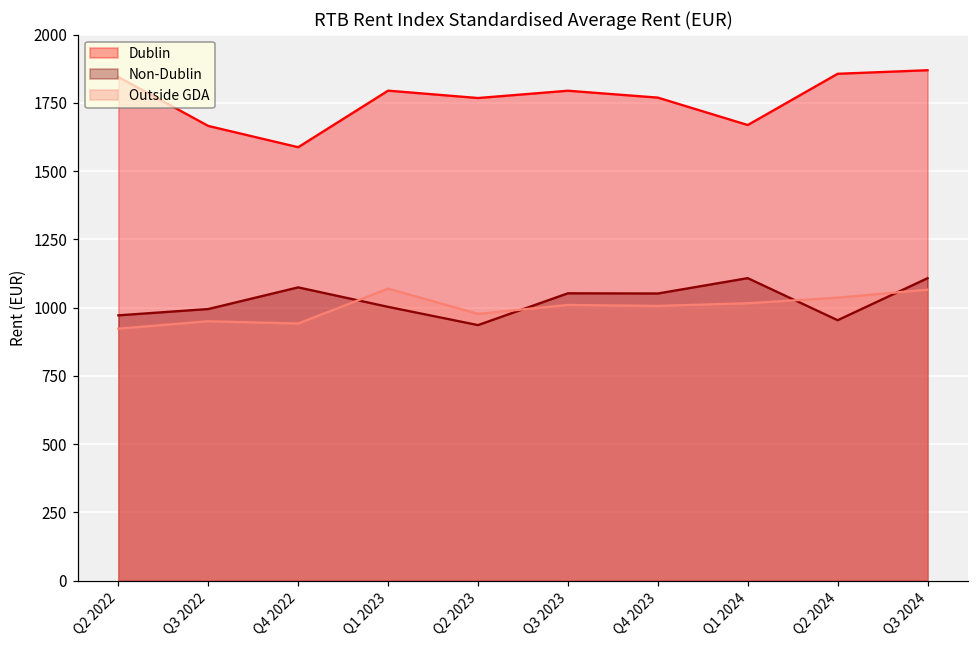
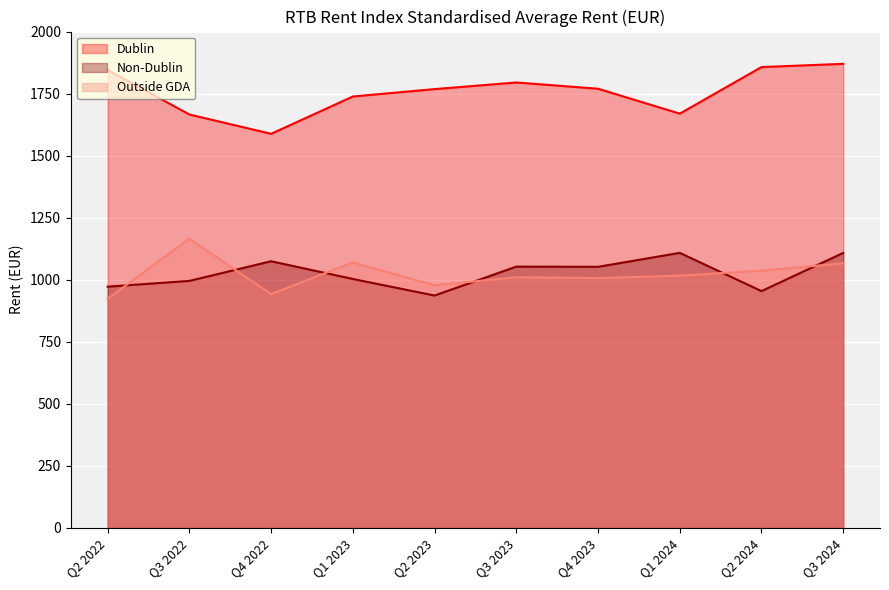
  {
    "Dublin": {
      "Q3 2022": 1670,
      "Q4 2022": 1590,
-     "Q1 2023": 1800,
+     "Q1 2023": 1740,
      "Q2 2023": 1770,
      "Q3 2023": 1790,
      "Q4 2023": 1770,
      "Q1 2024": 1670,
      "Q2 2024": 1860,
      "Q3 2024": 1870
    },
    "Non-Dublin": {
      "Q2 2022": 970,
      "Q3 2022": 1000,
      "Q4 2022": 1070,
      "Q1 2023": 1000,
      "Q2 2023": 940,
      "Q3 2023": 1050,
      "Q4 2023": 1050,
      "Q1 2024": 1110,
      "Q2 2024": 950,
      "Q3 2024": 1110
    },
    "Outside GDA": {
      "Q2 2022": 920,
-     "Q3 2022": 950,
+     "Q3 2022": 1170,
      "Q4 2022": 940,
      "Q1 2023": 1070,
      "Q2 2023": 980,
      "Q3 2023": 1010,
      "Q4 2023": 1010,
      "Q1 2024": 1020,
      "Q2 2024": 1040,
      "Q3 2024": 1070
    }
  }
